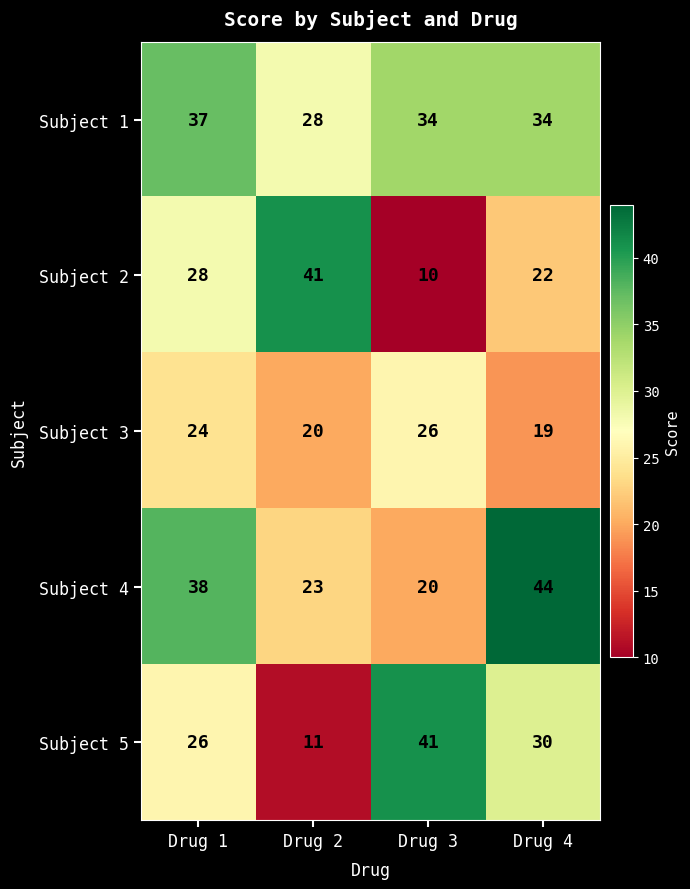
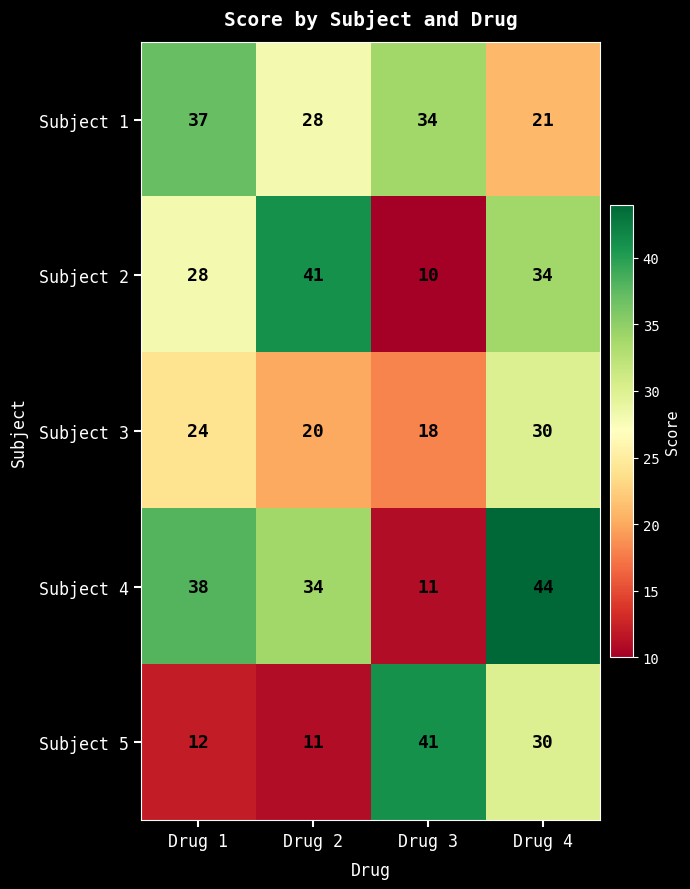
  {
    "Subject 1": {
      "Drug 1": 37,
      "Drug 2": 28,
      "Drug 3": 34,
-     "Drug 4": 34
+     "Drug 4": 21
    },
    "Subject 2": {
      "Drug 1": 28,
      "Drug 2": 41,
      "Drug 3": 10,
-     "Drug 4": 22
+     "Drug 4": 34
    },
    "Subject 3": {
      "Drug 1": 24,
      "Drug 2": 20,
-     "Drug 3": 26,
-     "Drug 4": 19
+     "Drug 3": 18,
+     "Drug 4": 30
    },
    "Subject 4": {
      "Drug 1": 38,
-     "Drug 2": 23,
-     "Drug 3": 20,
+     "Drug 2": 34,
+     "Drug 3": 11,
      "Drug 4": 44
    },
    "Subject 5": {
-     "Drug 1": 26,
+     "Drug 1": 12,
      "Drug 2": 11,
      "Drug 3": 41,
      "Drug 4": 30
    }
  }
